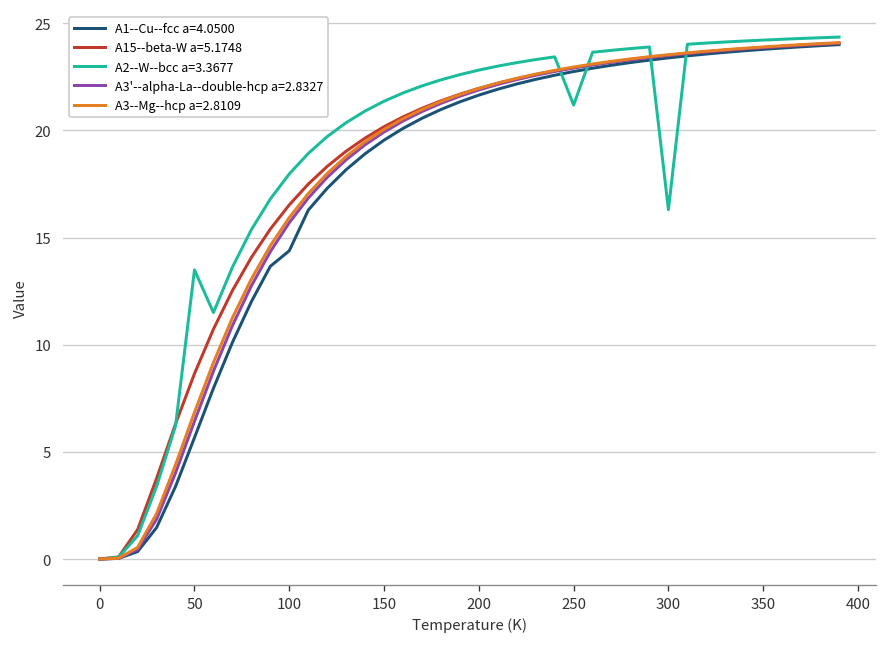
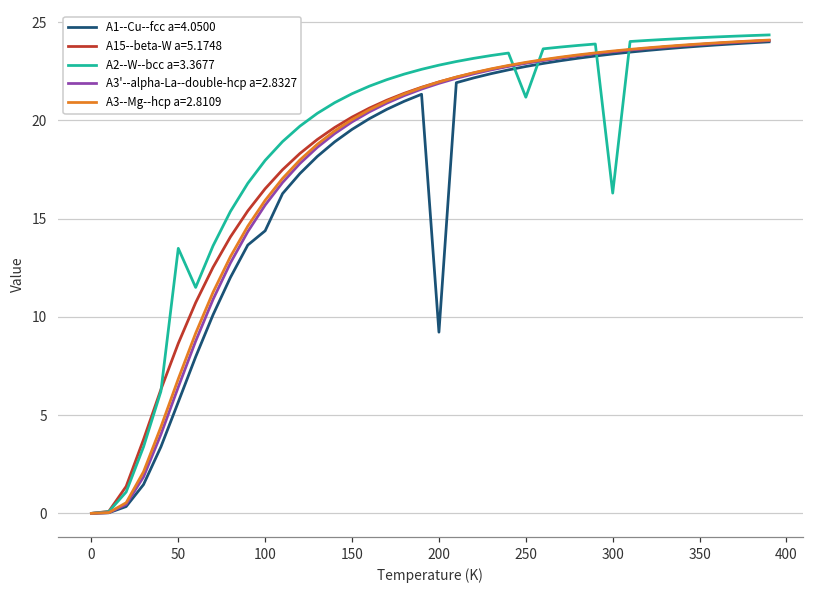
  {
    "A1--Cu--fcc a=4.0500": {
      "50": 5.7,
      "100": 14.4,
      "150": 19.5,
-     "200": 21.6,
+     "200": 9.2,
      "250": 22.7
    },
    "A15--beta-W a=5.1748": {
      "50": 8.7,
      "100": 16.5
    },
    "A2--W--bcc a=3.3677": {
      "50": 13.5,
      "100": 18.0,
      "150": 21.4,
      "200": 22.8,
      "250": 21.2,
      "300": 16.3,
      "350": 24.2
    },
    "A3'--alpha-La--double-hcp a=2.8327": {
      "50": 6.4,
      "100": 15.7
    },
    "A3--Mg--hcp a=2.8109": {
      "50": 6.8,
      "100": 15.9
    }
  }
